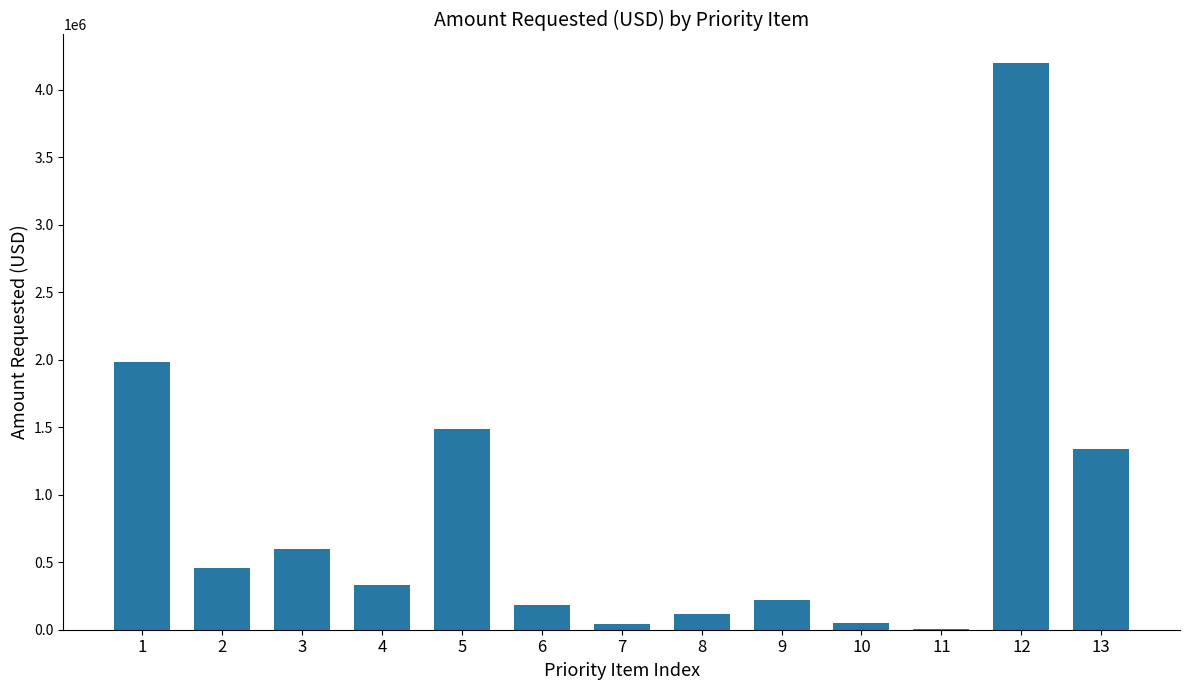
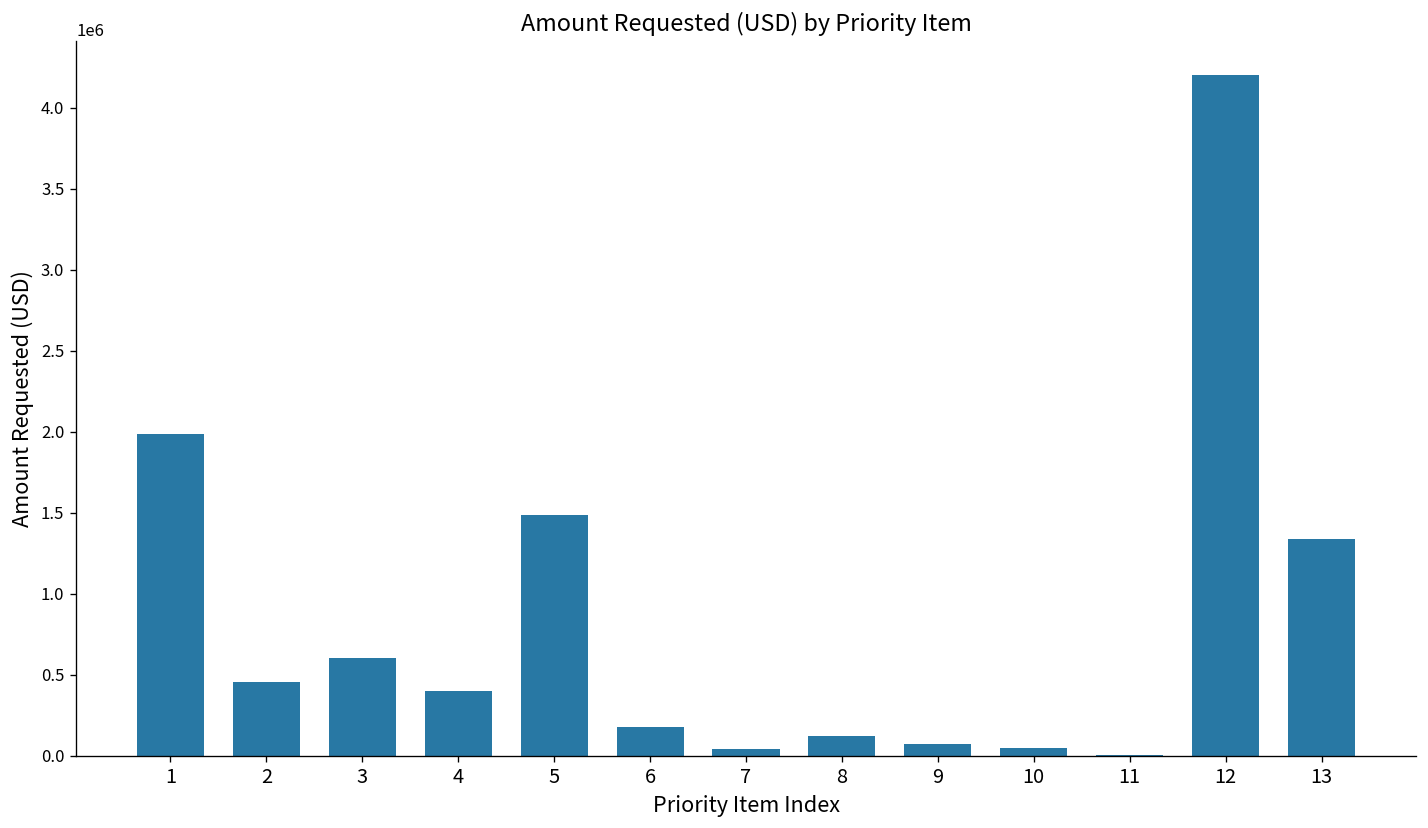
  {
    "1": 1980000,
    "2": 460000,
    "3": 600000,
-   "4": 330000,
+   "4": 400000,
    "5": 1480000,
    "6": 180000,
    "7": 40000,
    "8": 120000,
-   "9": 220000,
+   "9": 70000,
    "10": 50000,
    "12": 4200000,
    "13": 1340000
  }
